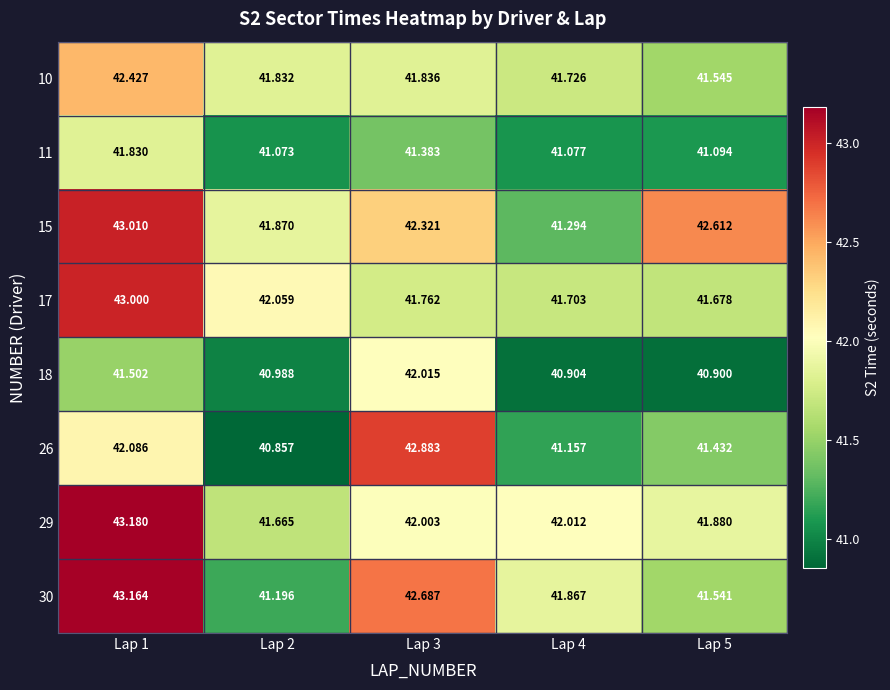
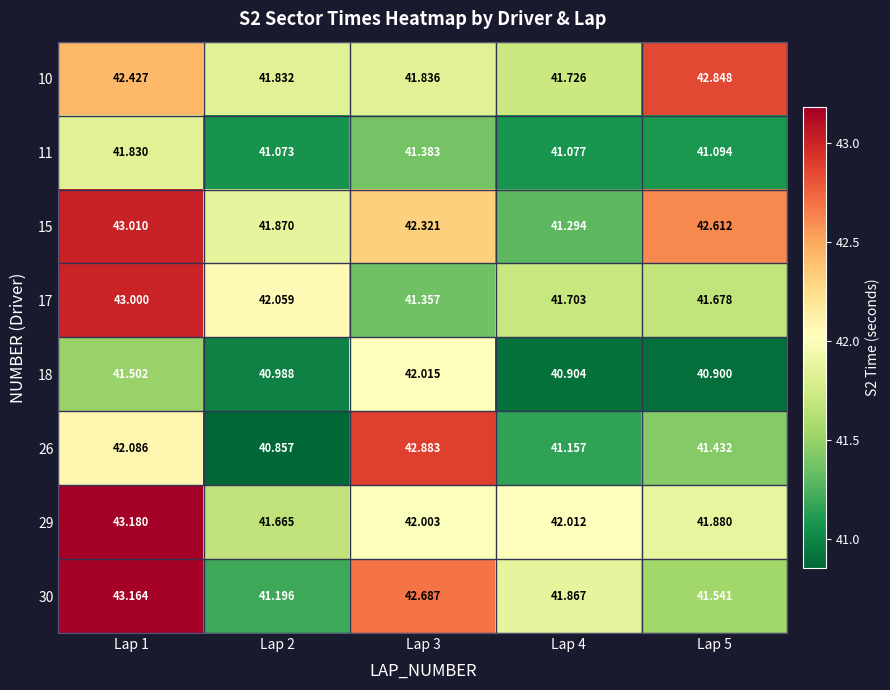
  {
    "10": {
      "Lap 1": 42.427,
      "Lap 2": 41.832,
      "Lap 3": 41.836,
      "Lap 4": 41.726,
-     "Lap 5": 41.545
+     "Lap 5": 42.848
    },
    "11": {
      "Lap 1": 41.830,
      "Lap 2": 41.073,
      "Lap 3": 41.383,
      "Lap 4": 41.077,
      "Lap 5": 41.094
    },
    "15": {
      "Lap 1": 43.010,
      "Lap 2": 41.870,
      "Lap 3": 42.321,
      "Lap 4": 41.294,
      "Lap 5": 42.612
    },
    "17": {
      "Lap 1": 43.000,
      "Lap 2": 42.059,
-     "Lap 3": 41.762,
+     "Lap 3": 41.357,
      "Lap 4": 41.703,
      "Lap 5": 41.678
    },
    "18": {
      "Lap 1": 41.502,
      "Lap 2": 40.988,
      "Lap 3": 42.015,
      "Lap 4": 40.904,
      "Lap 5": 40.900
    },
    "26": {
      "Lap 1": 42.086,
      "Lap 2": 40.857,
      "Lap 3": 42.883,
      "Lap 4": 41.157,
      "Lap 5": 41.432
    },
    "29": {
      "Lap 1": 43.180,
      "Lap 2": 41.665,
      "Lap 3": 42.003,
      "Lap 4": 42.012,
      "Lap 5": 41.880
    },
    "30": {
      "Lap 1": 43.164,
      "Lap 2": 41.196,
      "Lap 3": 42.687,
      "Lap 4": 41.867,
      "Lap 5": 41.541
    }
  }
